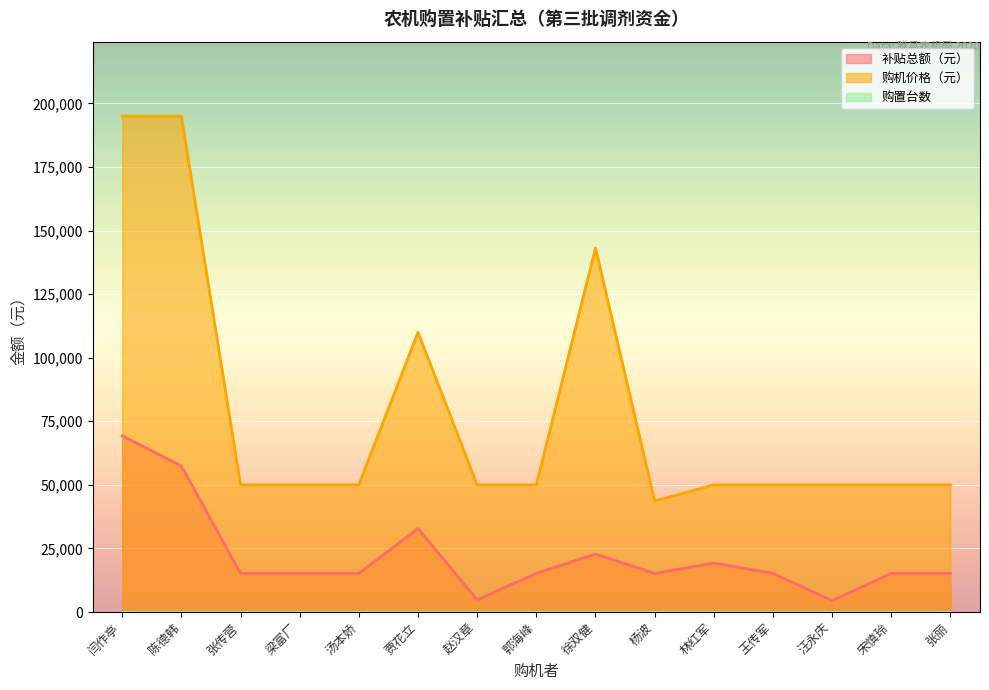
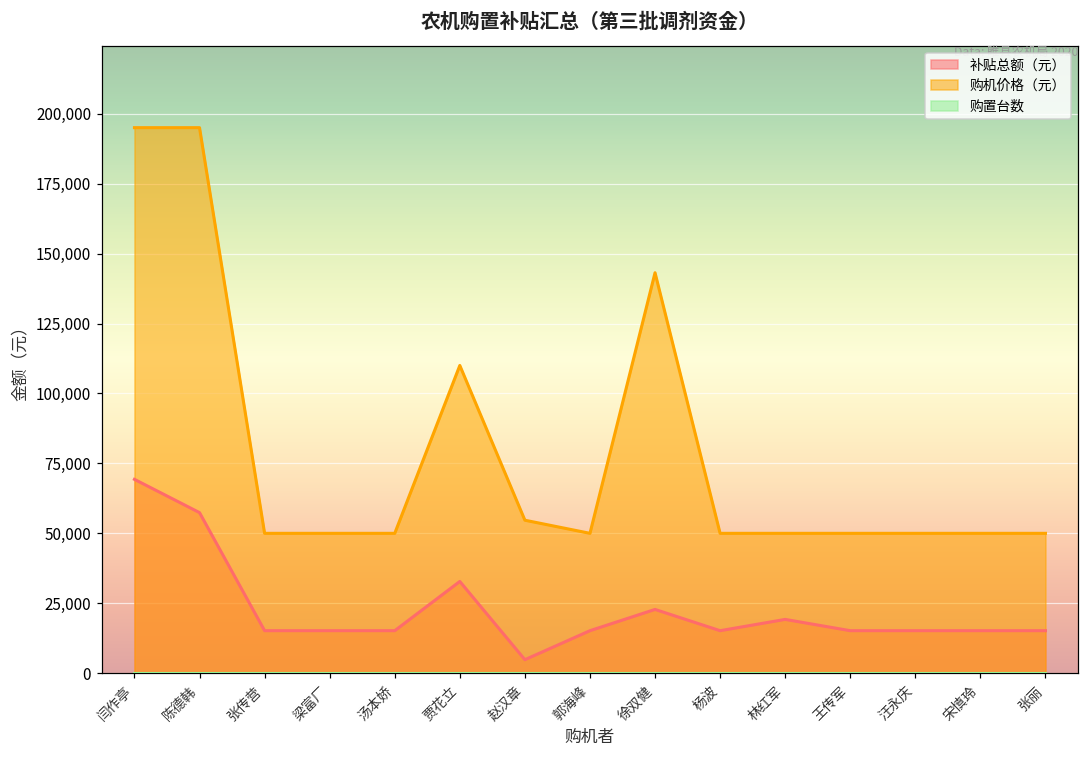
  {
    "补贴总额（元）": {
      "闫作亭": "69,000",
      "陈德韩": "57,000",
      "张传营": "15,000",
      "梁富厂": "15,000",
      "汤本娇": "15,000",
      "贾花立": "33,000",
      "赵汉章": "5,000",
      "郭海峰": "15,000",
      "徐双健": "23,000",
      "杨波": "15,000",
      "林红军": "19,000",
      "王传军": "15,000",
-     "汪永庆": "4,000",
+     "汪永庆": "15,000",
      "宋慎玲": "15,000",
      "张丽": "15,000"
    },
    "购机价格（元）": {
      "闫作亭": "195,000",
      "陈德韩": "195,000",
      "张传营": "50,000",
      "梁富厂": "50,000",
      "汤本娇": "50,000",
      "贾花立": "110,000",
-     "赵汉章": "50,000",
+     "赵汉章": "55,000",
      "郭海峰": "50,000",
      "徐双健": "143,000",
-     "杨波": "44,000",
+     "杨波": "50,000",
      "林红军": "50,000",
      "王传军": "50,000",
      "汪永庆": "50,000",
      "宋慎玲": "50,000",
      "张丽": "50,000"
    },
    "购置台数": {
      "闫作亭": "0",
      "陈德韩": "0",
      "张传营": "0",
      "梁富厂": "0",
      "汤本娇": "0",
      "贾花立": "0",
      "赵汉章": "0",
      "郭海峰": "0",
      "徐双健": "0",
      "杨波": "0",
      "林红军": "0",
      "王传军": "0",
      "汪永庆": "0",
      "宋慎玲": "0",
      "张丽": "0"
    }
  }
